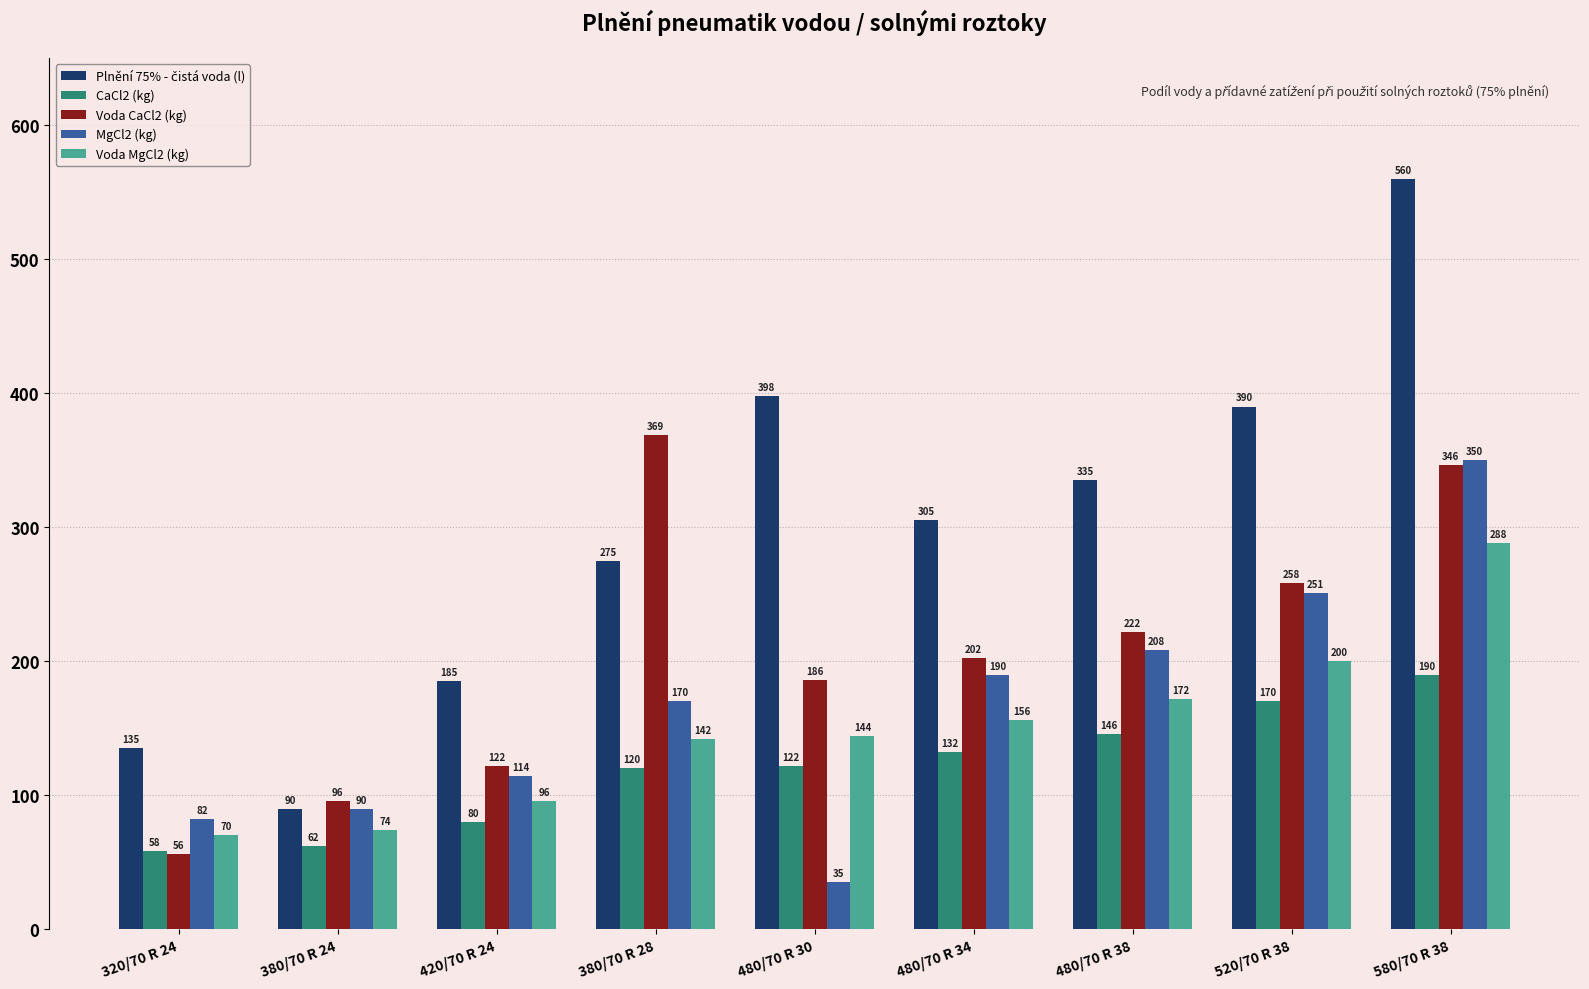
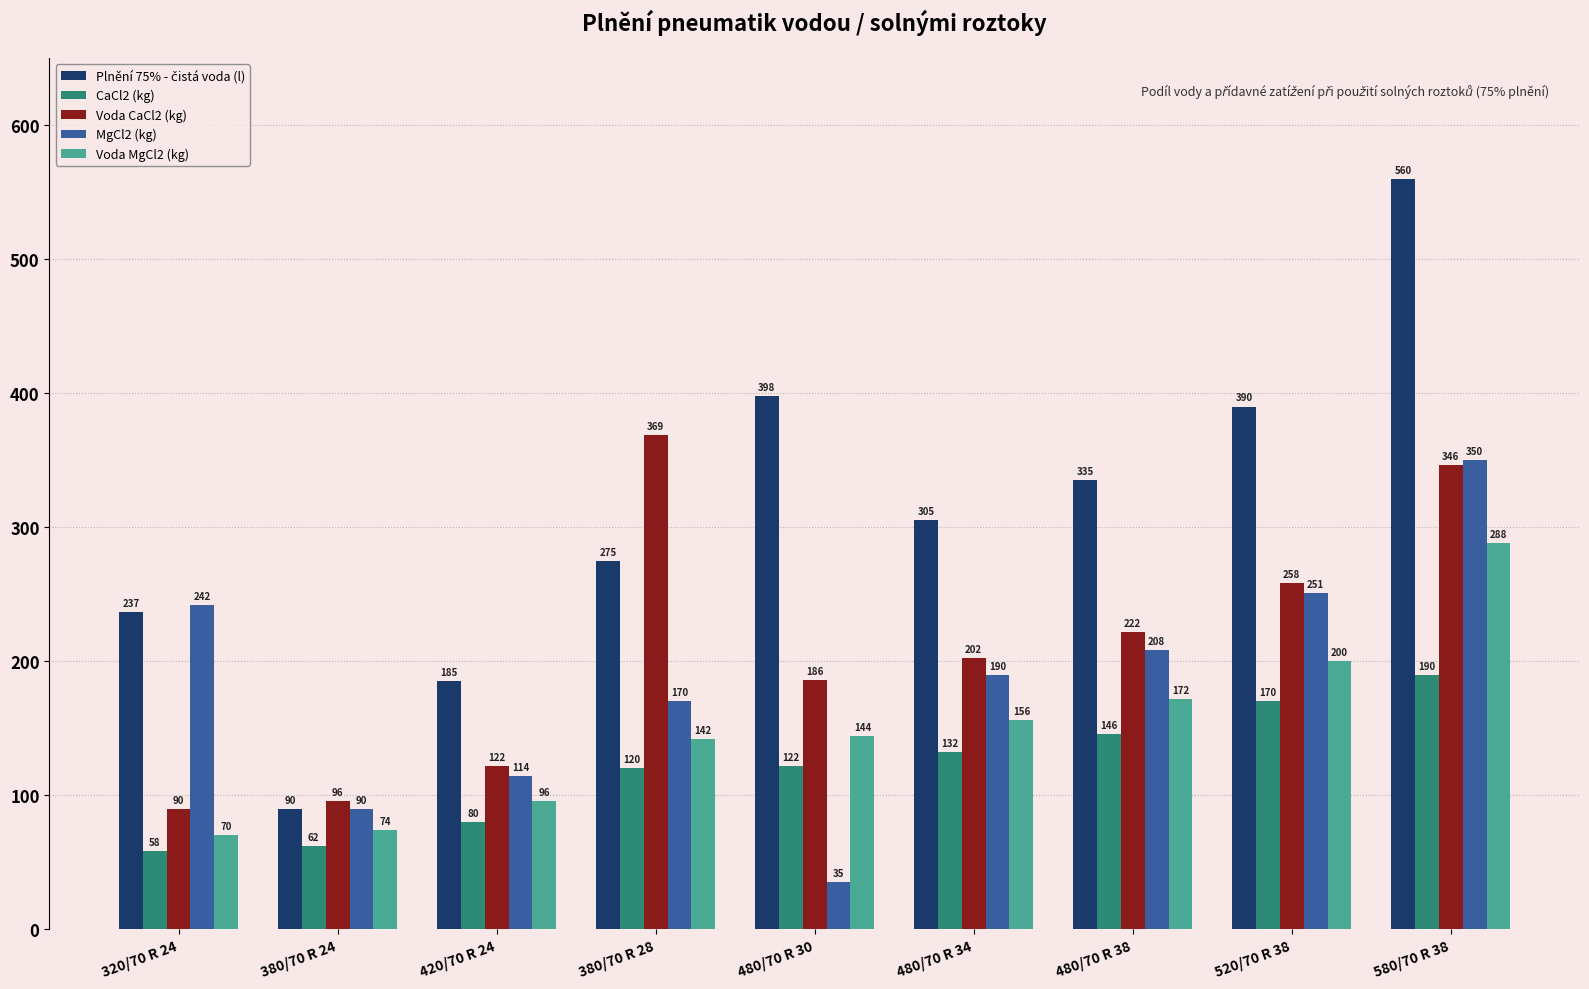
  {
    "Plnění 75% - čistá voda (l)": {
-     "320/70 R 24": 135,
+     "320/70 R 24": 237,
      "380/70 R 24": 90,
      "420/70 R 24": 185,
      "380/70 R 28": 275,
      "480/70 R 30": 398,
      "480/70 R 34": 305,
      "480/70 R 38": 335,
      "520/70 R 38": 390,
      "580/70 R 38": 560
    },
    "Voda CaCl2 (kg)": {
-     "320/70 R 24": 56,
+     "320/70 R 24": 90,
      "380/70 R 24": 96,
      "420/70 R 24": 122,
      "380/70 R 28": 369,
      "480/70 R 30": 186,
      "480/70 R 34": 202,
      "480/70 R 38": 222,
      "520/70 R 38": 258,
      "580/70 R 38": 346
    },
    "MgCl2 (kg)": {
-     "320/70 R 24": 82,
+     "320/70 R 24": 242,
      "380/70 R 24": 90,
      "420/70 R 24": 114,
      "380/70 R 28": 170,
      "480/70 R 30": 35,
      "480/70 R 34": 190,
      "480/70 R 38": 208,
      "520/70 R 38": 251,
      "580/70 R 38": 350
    }
  }
